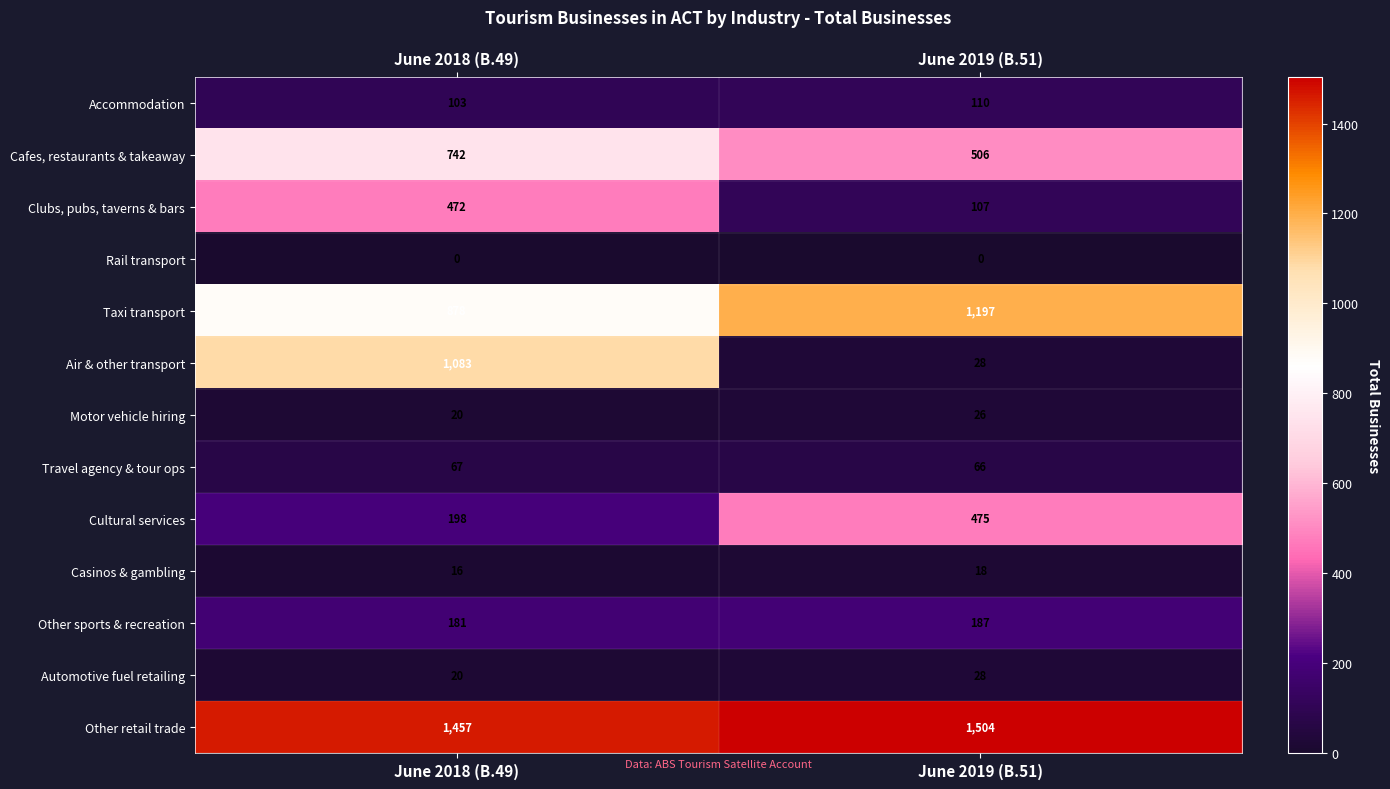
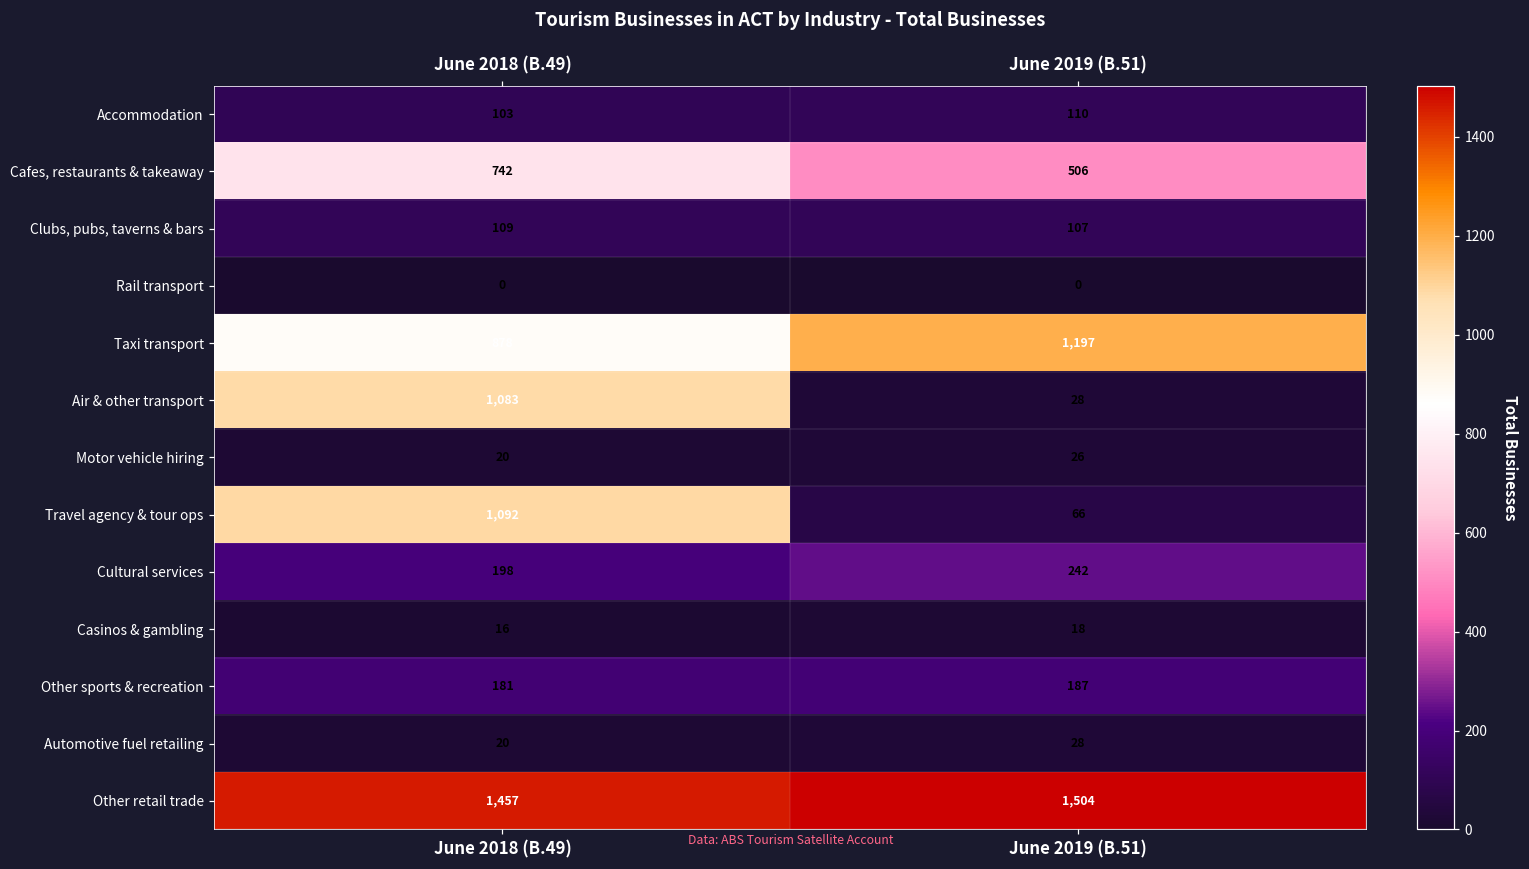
  {
    "Accommodation": {
      "June 2018 (B.49)": "103",
      "June 2019 (B.51)": "110"
    },
    "Cafes, restaurants & takeaway": {
      "June 2018 (B.49)": "742",
      "June 2019 (B.51)": "506"
    },
    "Clubs, pubs, taverns & bars": {
-     "June 2018 (B.49)": "472",
+     "June 2018 (B.49)": "109",
      "June 2019 (B.51)": "107"
    },
    "Taxi transport": {
      "June 2019 (B.51)": "1,197"
    },
    "Air & other transport": {
      "June 2018 (B.49)": "1,083",
      "June 2019 (B.51)": "28"
    },
    "Motor vehicle hiring": {
      "June 2018 (B.49)": "20",
      "June 2019 (B.51)": "26"
    },
    "Travel agency & tour ops": {
-     "June 2018 (B.49)": "67",
+     "June 2018 (B.49)": "1,092",
      "June 2019 (B.51)": "66"
    },
    "Cultural services": {
      "June 2018 (B.49)": "198",
-     "June 2019 (B.51)": "475"
+     "June 2019 (B.51)": "242"
    },
    "Casinos & gambling": {
      "June 2018 (B.49)": "16",
      "June 2019 (B.51)": "18"
    },
    "Other sports & recreation": {
      "June 2018 (B.49)": "181",
      "June 2019 (B.51)": "187"
    },
    "Automotive fuel retailing": {
      "June 2018 (B.49)": "20",
      "June 2019 (B.51)": "28"
    },
    "Other retail trade": {
      "June 2018 (B.49)": "1,457",
      "June 2019 (B.51)": "1,504"
    }
  }
